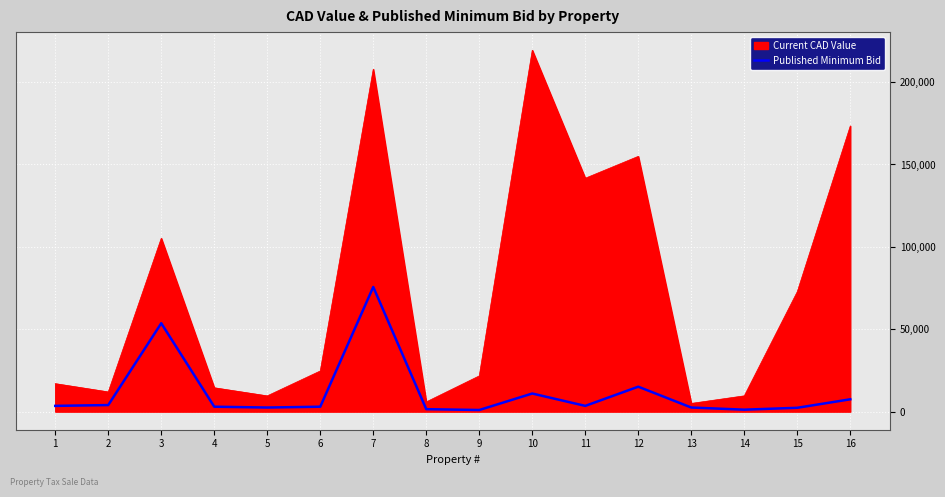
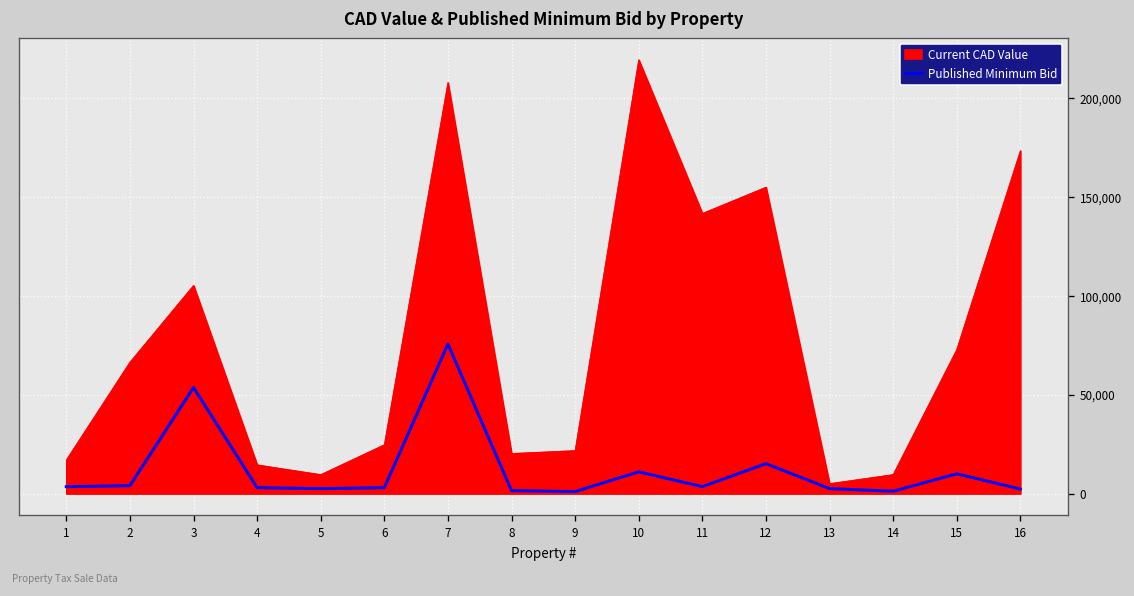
  {
    "Current CAD Value": {
      "1": "17,000",
-     "2": "12,000",
+     "2": "66,000",
      "3": "105,000",
      "4": "15,000",
      "5": "10,000",
      "6": "25,000",
      "7": "208,000",
-     "8": "6,000",
+     "8": "20,000",
      "9": "22,000",
      "10": "219,000",
      "11": "142,000",
      "12": "155,000",
      "13": "5,000",
      "14": "10,000",
      "15": "73,000",
      "16": "173,000"
    },
    "Published Minimum Bid": {
      "1": "4,000",
      "2": "4,000",
      "3": "54,000",
      "4": "3,000",
      "5": "3,000",
      "6": "3,000",
      "7": "76,000",
      "8": "2,000",
      "9": "1,000",
      "10": "11,000",
      "11": "4,000",
      "12": "15,000",
      "13": "3,000",
      "14": "1,000",
-     "15": "2,000",
-     "16": "8,000"
+     "15": "10,000",
+     "16": "2,000"
    }
  }
